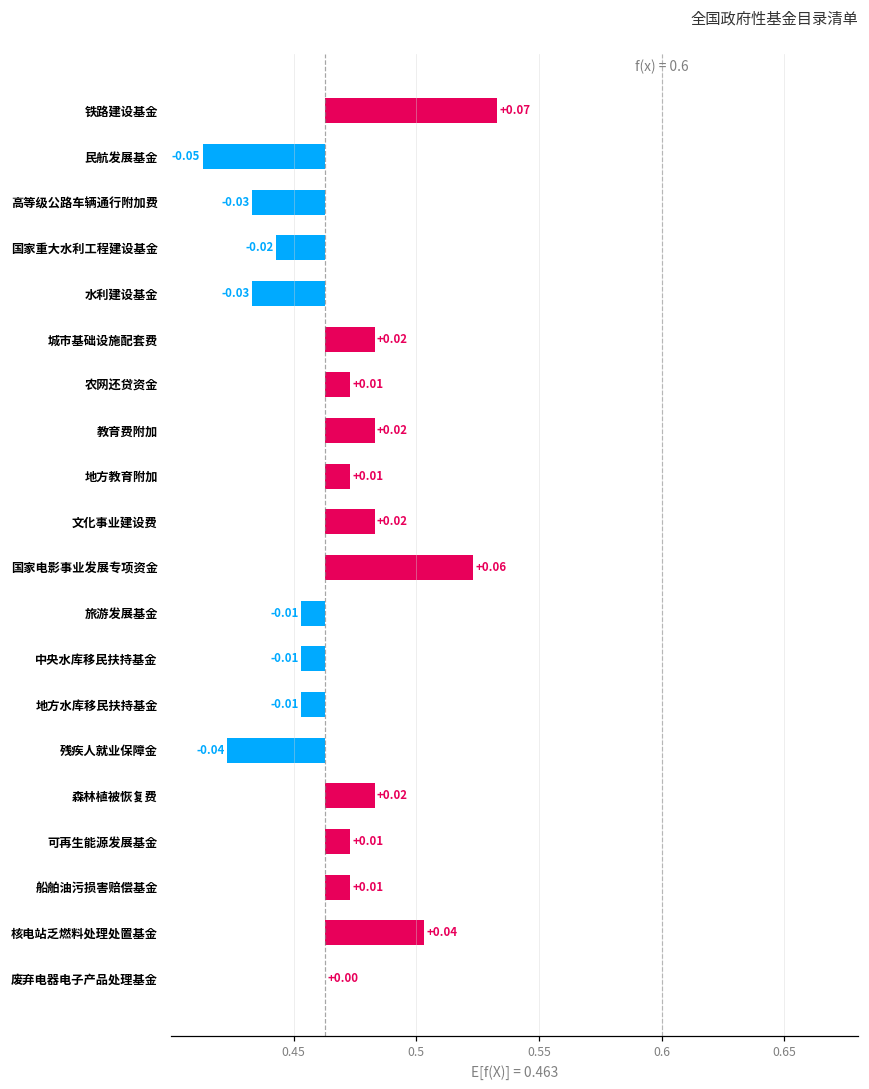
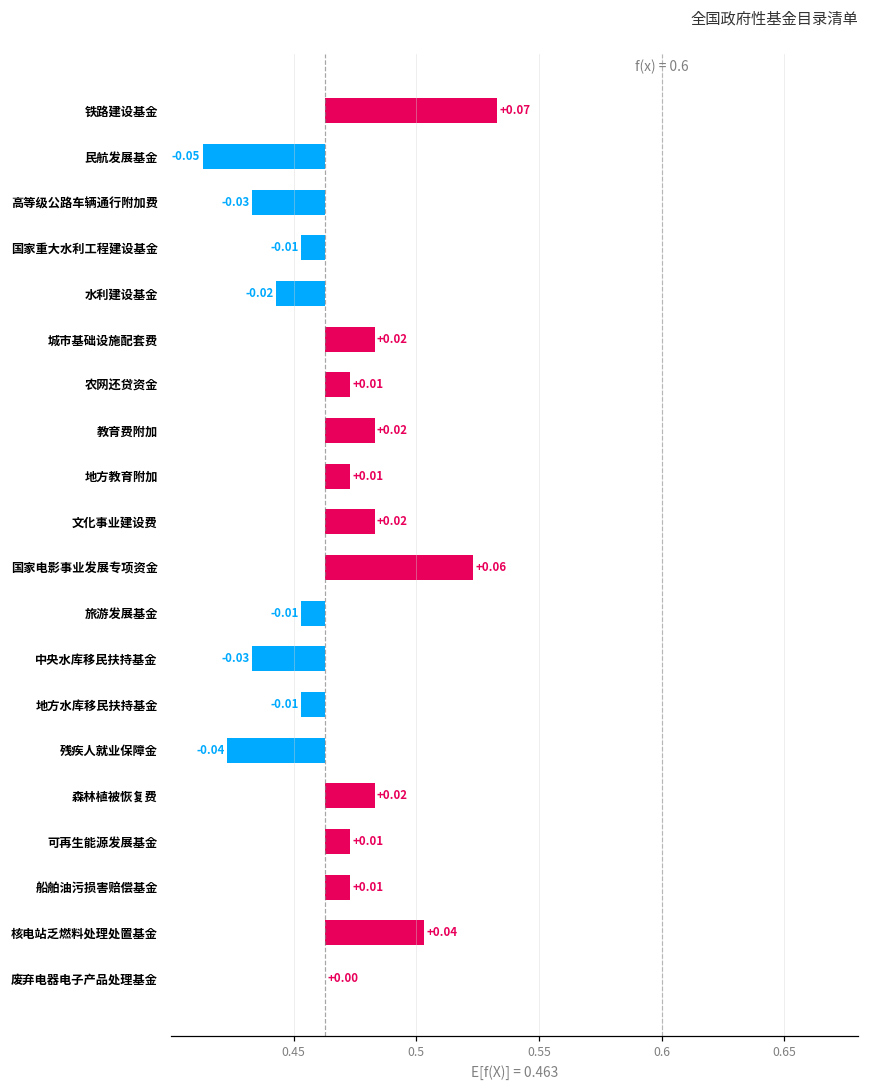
  {
    "铁路建设基金": "+0.07",
    "民航发展基金": "-0.05",
    "高等级公路车辆通行附加费": "-0.03",
-   "国家重大水利工程建设基金": "-0.02",
-   "水利建设基金": "-0.03",
+   "国家重大水利工程建设基金": "-0.01",
+   "水利建设基金": "-0.02",
    "城市基础设施配套费": "+0.02",
    "农网还贷资金": "+0.01",
    "教育费附加": "+0.02",
    "地方教育附加": "+0.01",
    "文化事业建设费": "+0.02",
    "国家电影事业发展专项资金": "+0.06",
    "旅游发展基金": "-0.01",
-   "中央水库移民扶持基金": "-0.01",
+   "中央水库移民扶持基金": "-0.03",
    "地方水库移民扶持基金": "-0.01",
    "残疾人就业保障金": "-0.04",
    "森林植被恢复费": "+0.02",
    "可再生能源发展基金": "+0.01",
    "船舶油污损害赔偿基金": "+0.01",
    "核电站乏燃料处理处置基金": "+0.04",
    "废弃电器电子产品处理基金": "+0.00"
  }
